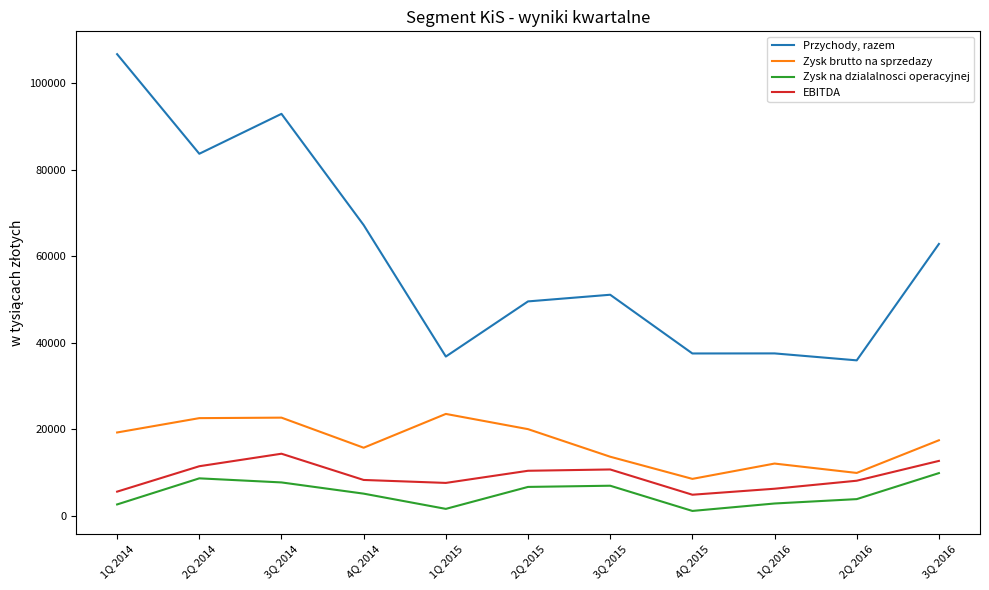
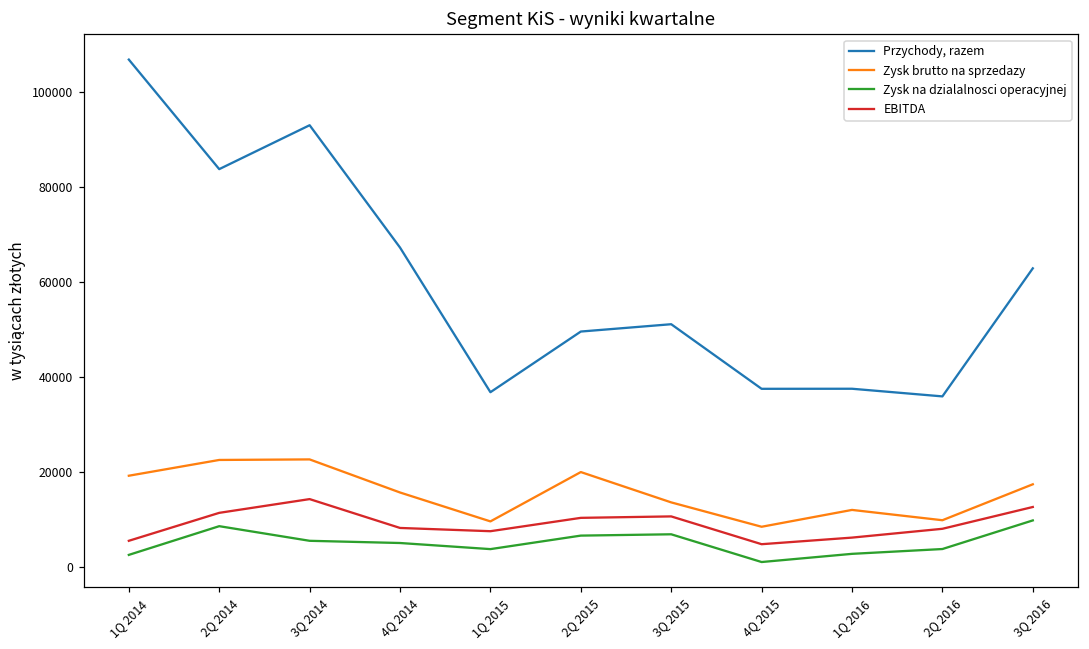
  {
    "Przychody, razem": {
      "1Q 2014": 107000,
      "2Q 2014": 84000,
      "3Q 2014": 93000,
      "4Q 2014": 67000,
      "1Q 2015": 37000,
      "2Q 2015": 50000,
      "3Q 2015": 51000,
      "4Q 2015": 38000,
      "1Q 2016": 38000,
      "2Q 2016": 36000,
      "3Q 2016": 63000
    },
    "Zysk brutto na sprzedazy": {
      "1Q 2014": 19000,
      "2Q 2014": 23000,
      "3Q 2014": 23000,
      "4Q 2014": 16000,
-     "1Q 2015": 24000,
+     "1Q 2015": 10000,
      "2Q 2015": 20000,
      "3Q 2015": 14000,
      "4Q 2015": 9000,
      "1Q 2016": 12000,
      "2Q 2016": 10000,
      "3Q 2016": 17000
    },
    "Zysk na dzialalnosci operacyjnej": {
      "1Q 2014": 3000,
      "2Q 2014": 9000,
-     "3Q 2014": 8000,
+     "3Q 2014": 6000,
      "4Q 2014": 5000,
-     "1Q 2015": 2000,
+     "1Q 2015": 4000,
      "2Q 2015": 7000,
      "3Q 2015": 7000,
      "4Q 2015": 1000,
      "1Q 2016": 3000,
      "2Q 2016": 4000,
      "3Q 2016": 10000
    },
    "EBITDA": {
      "1Q 2014": 6000,
      "2Q 2014": 11000,
      "3Q 2014": 14000,
      "4Q 2014": 8000,
      "1Q 2015": 8000,
      "2Q 2015": 10000,
      "3Q 2015": 11000,
      "4Q 2015": 5000,
      "1Q 2016": 6000,
      "2Q 2016": 8000,
      "3Q 2016": 13000
    }
  }
